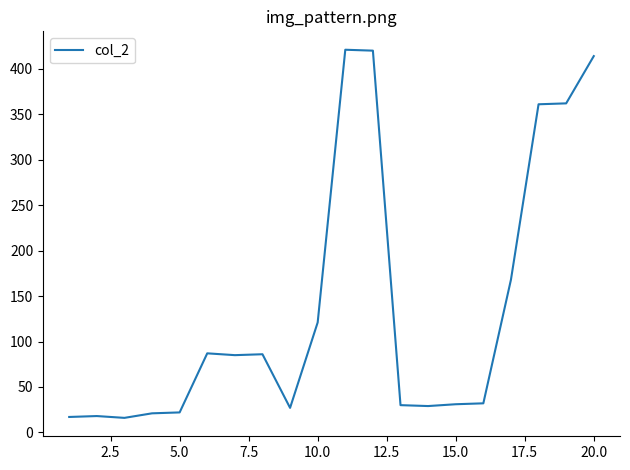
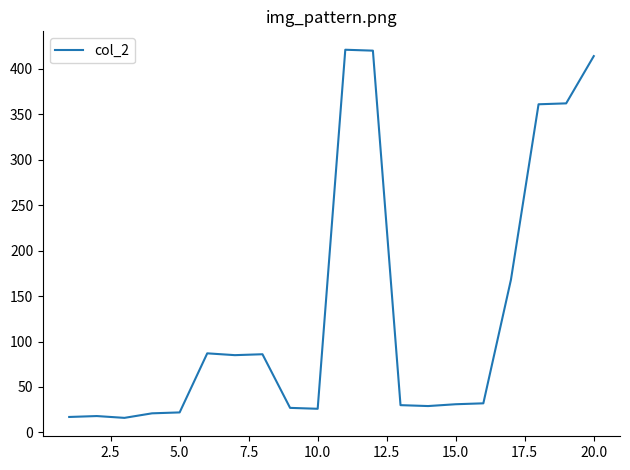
  {
    "5.0": 20,
-   "10.0": 120,
+   "10.0": 30,
    "15.0": 30,
    "20.0": 410
  }
